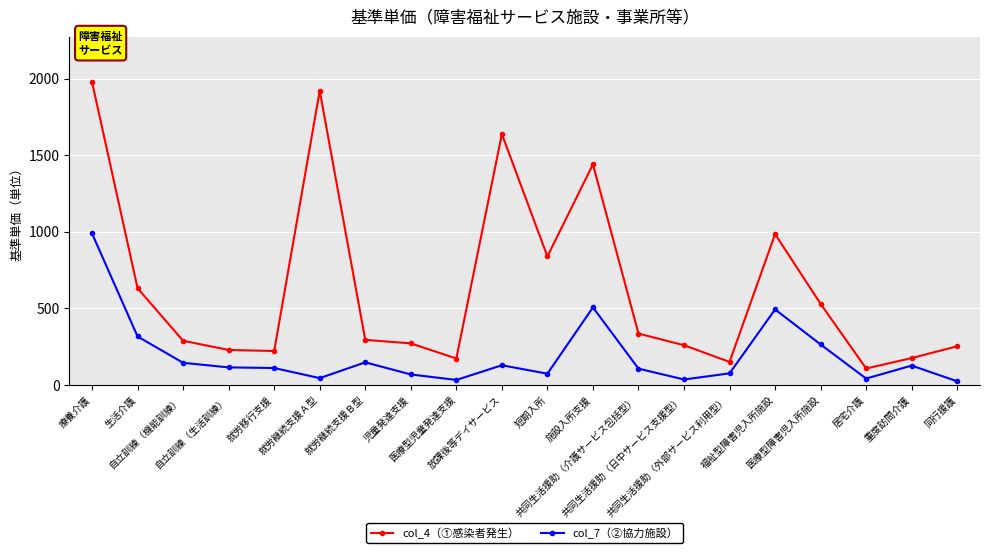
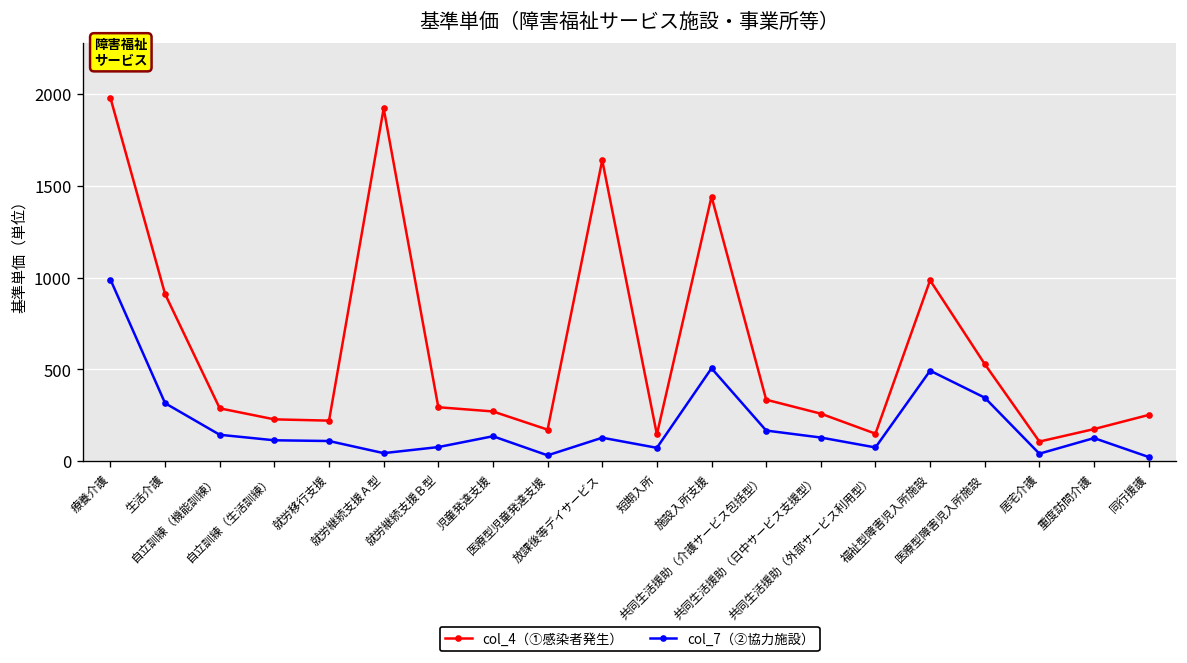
  {
    "col_4（①感染者発生）": {
      "療養介護": 1980,
-     "生活介護": 630,
+     "生活介護": 910,
      "自立訓練（機能訓練）": 290,
      "自立訓練（生活訓練）": 230,
      "就労移行支援": 220,
      "就労継続支援Ａ型": 1920,
      "就労継続支援Ｂ型": 290,
      "児童発達支援": 270,
      "医療型児童発達支援": 170,
      "放課後等デイサービス": 1640,
-     "短期入所": 840,
+     "短期入所": 150,
      "施設入所支援": 1440,
      "共同生活援助（介護サービス包括型）": 340,
      "共同生活援助（日中サービス支援型）": 260,
      "共同生活援助（外部サービス利用型）": 150,
      "福祉型障害児入所施設": 990,
      "医療型障害児入所施設": 530,
      "居宅介護": 110,
      "重度訪問介護": 180,
      "同行援護": 250
    },
    "col_7（②協力施設）": {
      "療養介護": 990,
      "生活介護": 320,
      "自立訓練（機能訓練）": 140,
      "自立訓練（生活訓練）": 110,
      "就労移行支援": 110,
      "就労継続支援Ａ型": 40,
-     "就労継続支援Ｂ型": 150,
-     "児童発達支援": 70,
+     "就労継続支援Ｂ型": 80,
+     "児童発達支援": 140,
      "医療型児童発達支援": 30,
      "放課後等デイサービス": 130,
      "短期入所": 70,
      "施設入所支援": 510,
-     "共同生活援助（介護サービス包括型）": 110,
-     "共同生活援助（日中サービス支援型）": 40,
+     "共同生活援助（介護サービス包括型）": 170,
+     "共同生活援助（日中サービス支援型）": 130,
      "共同生活援助（外部サービス利用型）": 80,
      "福祉型障害児入所施設": 490,
-     "医療型障害児入所施設": 260,
+     "医療型障害児入所施設": 350,
      "居宅介護": 40,
      "重度訪問介護": 130,
      "同行援護": 20
    }
  }
